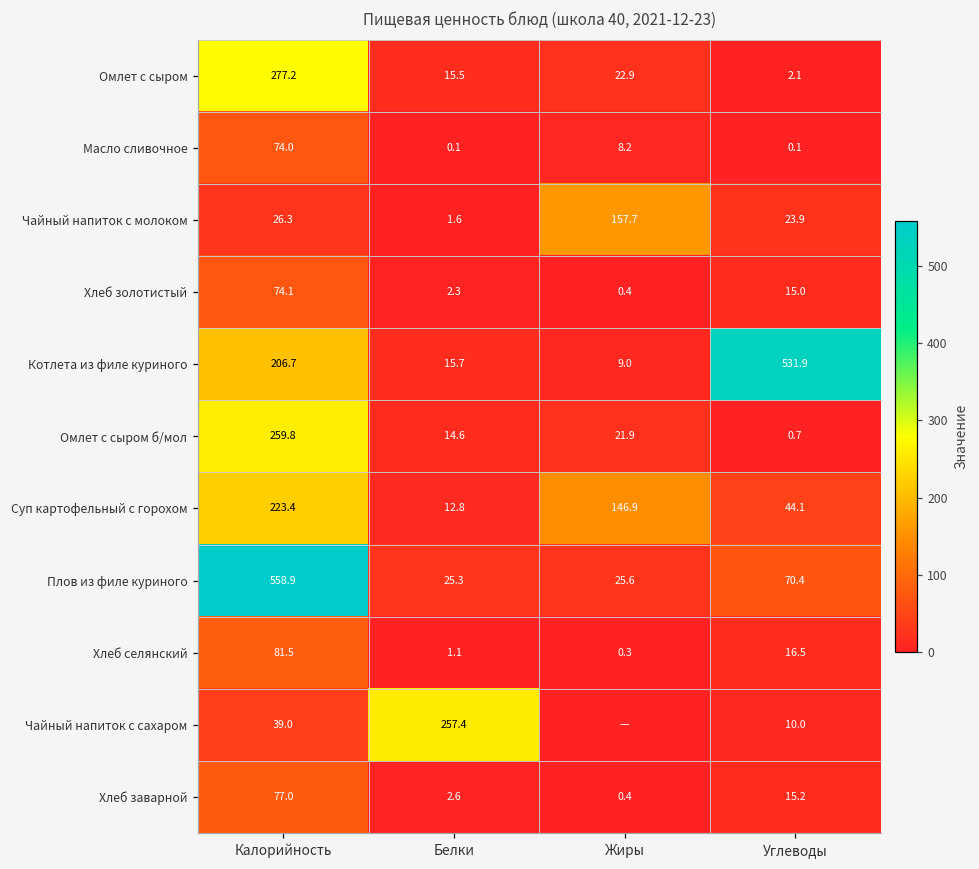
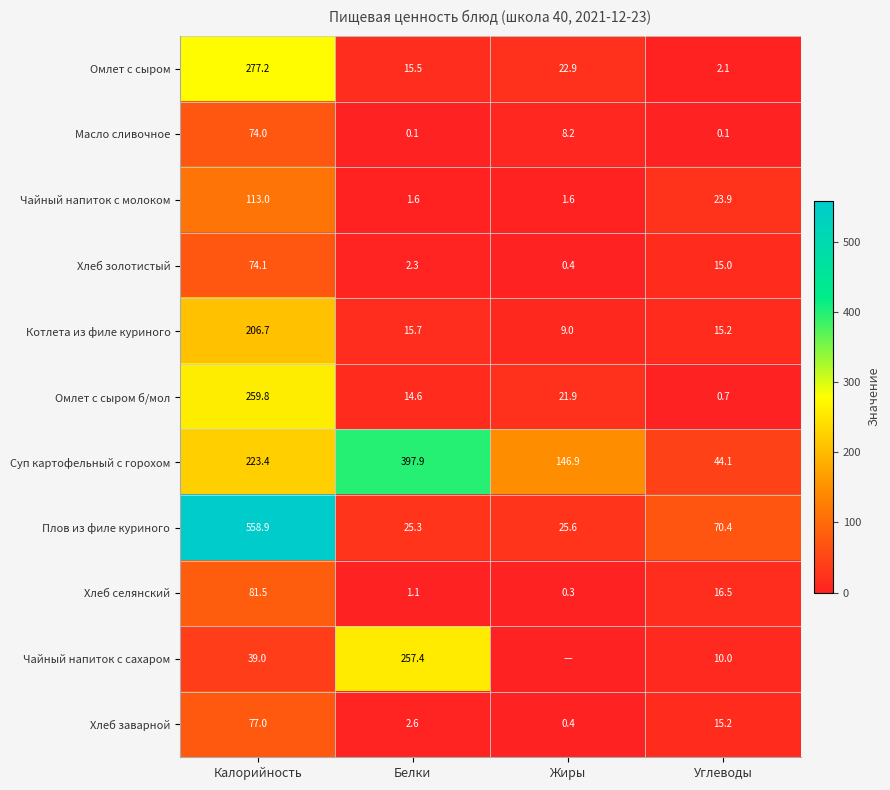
  {
    "Омлет с сыром": {
      "Калорийность": 277.2,
      "Белки": 15.5,
      "Жиры": 22.9,
      "Углеводы": 2.1
    },
    "Масло сливочное": {
      "Калорийность": 74.0,
      "Белки": 0.1,
      "Жиры": 8.2,
      "Углеводы": 0.1
    },
    "Чайный напиток с молоком": {
-     "Калорийность": 26.3,
+     "Калорийность": 113.0,
      "Белки": 1.6,
-     "Жиры": 157.7,
+     "Жиры": 1.6,
      "Углеводы": 23.9
    },
    "Хлеб золотистый": {
      "Калорийность": 74.1,
      "Белки": 2.3,
      "Жиры": 0.4,
      "Углеводы": 15.0
    },
    "Котлета из филе куриного": {
      "Калорийность": 206.7,
      "Белки": 15.7,
      "Жиры": 9.0,
-     "Углеводы": 531.9
+     "Углеводы": 15.2
    },
    "Омлет с сыром б/мол": {
      "Калорийность": 259.8,
      "Белки": 14.6,
      "Жиры": 21.9,
      "Углеводы": 0.7
    },
    "Суп картофельный с горохом": {
      "Калорийность": 223.4,
-     "Белки": 12.8,
+     "Белки": 397.9,
      "Жиры": 146.9,
      "Углеводы": 44.1
    },
    "Плов из филе куриного": {
      "Калорийность": 558.9,
      "Белки": 25.3,
      "Жиры": 25.6,
      "Углеводы": 70.4
    },
    "Хлеб селянский": {
      "Калорийность": 81.5,
      "Белки": 1.1,
      "Жиры": 0.3,
      "Углеводы": 16.5
    },
    "Чайный напиток с сахаром": {
      "Калорийность": 39.0,
      "Белки": 257.4,
      "Углеводы": 10.0
    },
    "Хлеб заварной": {
      "Калорийность": 77.0,
      "Белки": 2.6,
      "Жиры": 0.4,
      "Углеводы": 15.2
    }
  }
